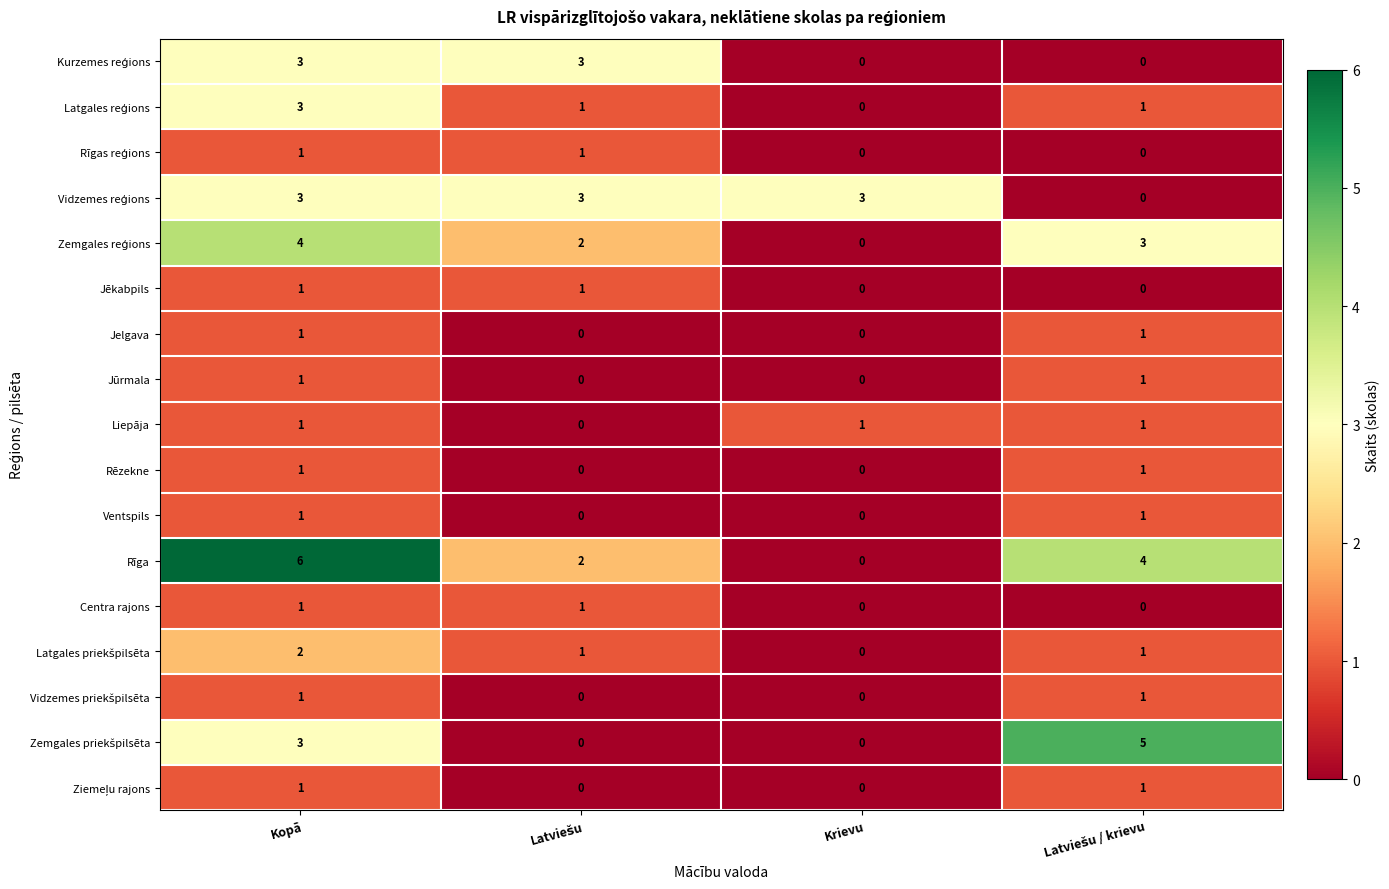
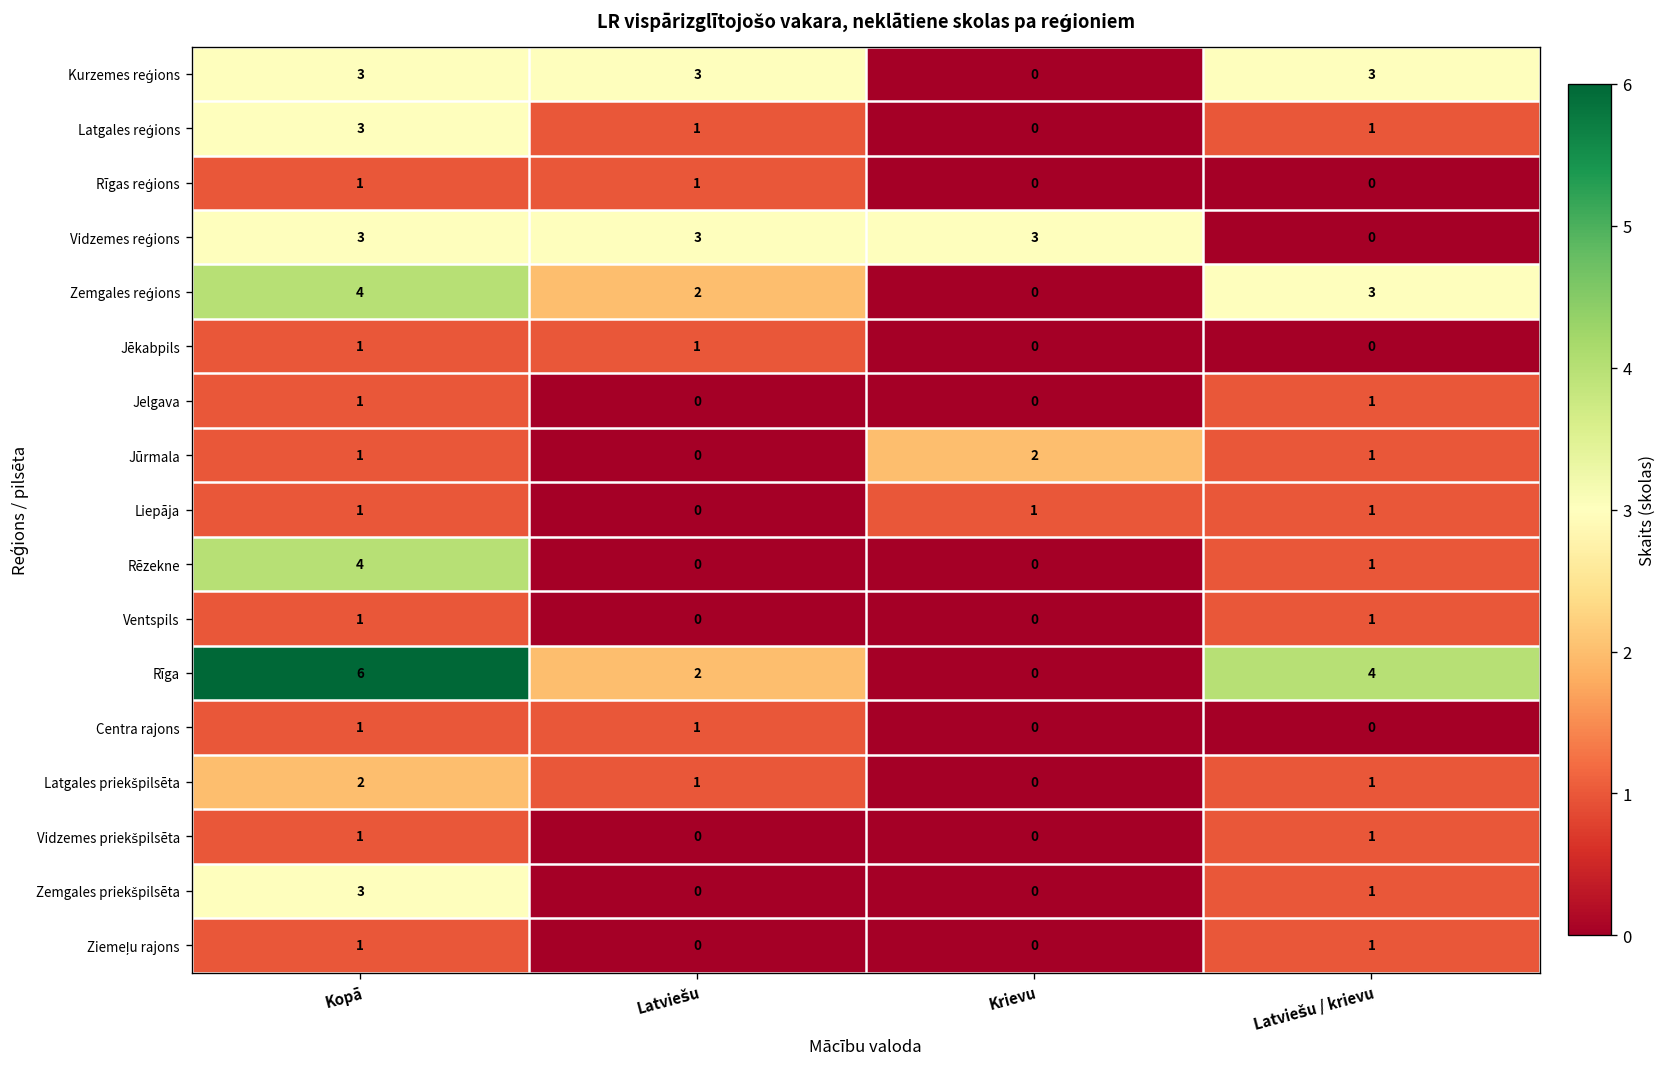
  {
    "Kurzemes reģions": {
      "Kopā": 3,
      "Latviešu": 3,
      "Krievu": 0,
-     "Latviešu / krievu": 0
+     "Latviešu / krievu": 3
    },
    "Latgales reģions": {
      "Kopā": 3,
      "Latviešu": 1,
      "Krievu": 0,
      "Latviešu / krievu": 1
    },
    "Rīgas reģions": {
      "Kopā": 1,
      "Latviešu": 1,
      "Krievu": 0,
      "Latviešu / krievu": 0
    },
    "Vidzemes reģions": {
      "Kopā": 3,
      "Latviešu": 3,
      "Krievu": 3,
      "Latviešu / krievu": 0
    },
    "Zemgales reģions": {
      "Kopā": 4,
      "Latviešu": 2,
      "Krievu": 0,
      "Latviešu / krievu": 3
    },
    "Jēkabpils": {
      "Kopā": 1,
      "Latviešu": 1,
      "Krievu": 0,
      "Latviešu / krievu": 0
    },
    "Jelgava": {
      "Kopā": 1,
      "Latviešu": 0,
      "Krievu": 0,
      "Latviešu / krievu": 1
    },
    "Jūrmala": {
      "Kopā": 1,
      "Latviešu": 0,
-     "Krievu": 0,
+     "Krievu": 2,
      "Latviešu / krievu": 1
    },
    "Liepāja": {
      "Kopā": 1,
      "Latviešu": 0,
      "Krievu": 1,
      "Latviešu / krievu": 1
    },
    "Rēzekne": {
-     "Kopā": 1,
+     "Kopā": 4,
      "Latviešu": 0,
      "Krievu": 0,
      "Latviešu / krievu": 1
    },
    "Ventspils": {
      "Kopā": 1,
      "Latviešu": 0,
      "Krievu": 0,
      "Latviešu / krievu": 1
    },
    "Rīga": {
      "Kopā": 6,
      "Latviešu": 2,
      "Krievu": 0,
      "Latviešu / krievu": 4
    },
    "Centra rajons": {
      "Kopā": 1,
      "Latviešu": 1,
      "Krievu": 0,
      "Latviešu / krievu": 0
    },
    "Latgales priekšpilsēta": {
      "Kopā": 2,
      "Latviešu": 1,
      "Krievu": 0,
      "Latviešu / krievu": 1
    },
    "Vidzemes priekšpilsēta": {
      "Kopā": 1,
      "Latviešu": 0,
      "Krievu": 0,
      "Latviešu / krievu": 1
    },
    "Zemgales priekšpilsēta": {
      "Kopā": 3,
      "Latviešu": 0,
      "Krievu": 0,
-     "Latviešu / krievu": 5
+     "Latviešu / krievu": 1
    },
    "Ziemeļu rajons": {
      "Kopā": 1,
      "Latviešu": 0,
      "Krievu": 0,
      "Latviešu / krievu": 1
    }
  }
